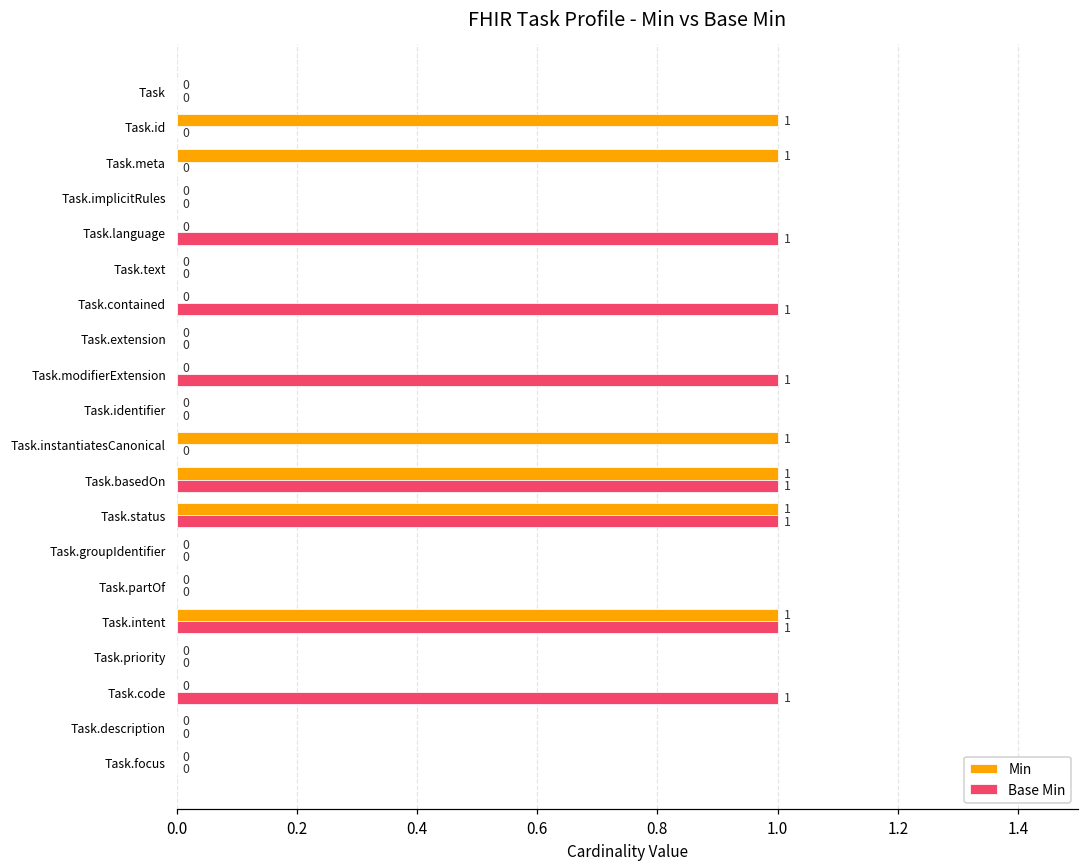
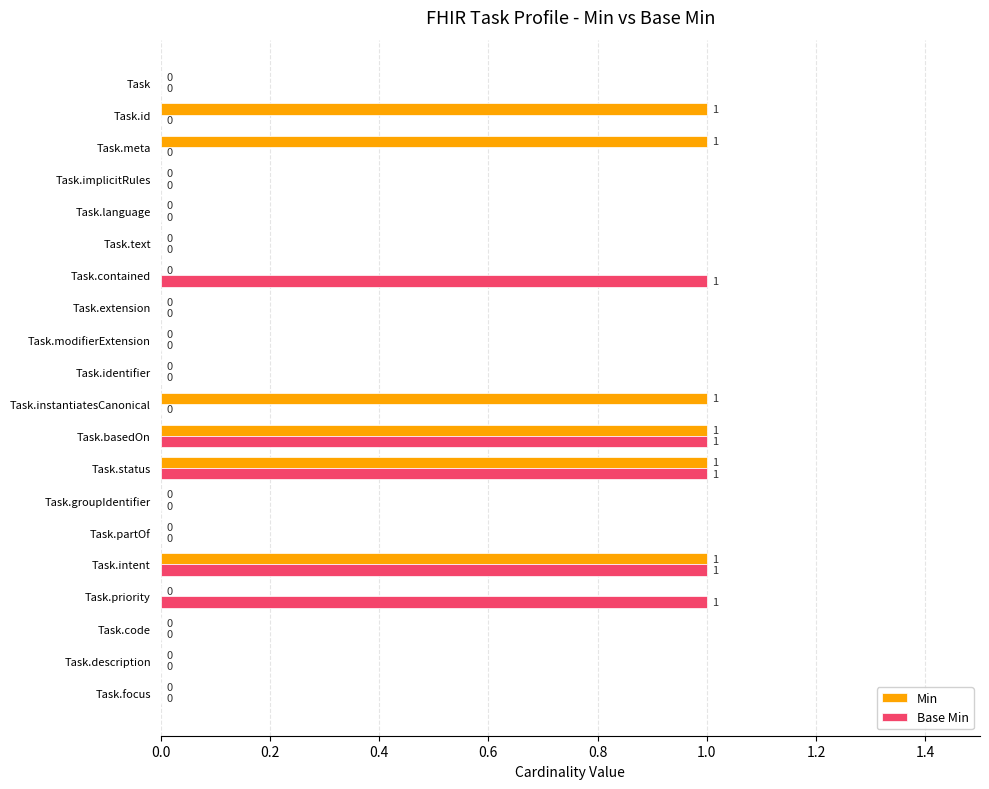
  {
    "Min": {
      "Task": 0,
      "Task.id": 1,
      "Task.meta": 1,
      "Task.implicitRules": 0,
      "Task.language": 0,
      "Task.text": 0,
      "Task.contained": 0,
      "Task.extension": 0,
      "Task.modifierExtension": 0,
      "Task.identifier": 0,
      "Task.instantiatesCanonical": 1,
      "Task.basedOn": 1,
      "Task.status": 1,
      "Task.groupIdentifier": 0,
      "Task.partOf": 0,
      "Task.intent": 1,
      "Task.priority": 0,
      "Task.code": 0,
      "Task.description": 0,
      "Task.focus": 0
    },
    "Base Min": {
      "Task": 0,
      "Task.id": 0,
      "Task.meta": 0,
      "Task.implicitRules": 0,
-     "Task.language": 1,
+     "Task.language": 0,
      "Task.text": 0,
      "Task.contained": 1,
      "Task.extension": 0,
-     "Task.modifierExtension": 1,
+     "Task.modifierExtension": 0,
      "Task.identifier": 0,
      "Task.instantiatesCanonical": 0,
      "Task.basedOn": 1,
      "Task.status": 1,
      "Task.groupIdentifier": 0,
      "Task.partOf": 0,
      "Task.intent": 1,
-     "Task.priority": 0,
-     "Task.code": 1,
+     "Task.priority": 1,
+     "Task.code": 0,
      "Task.description": 0,
      "Task.focus": 0
    }
  }
